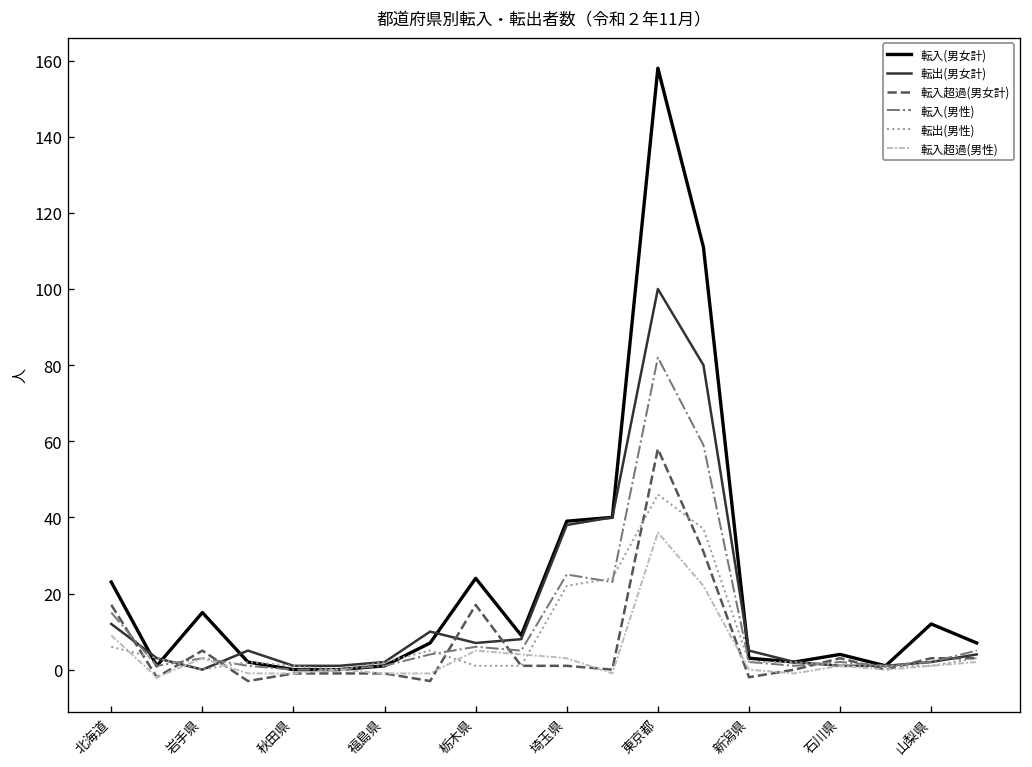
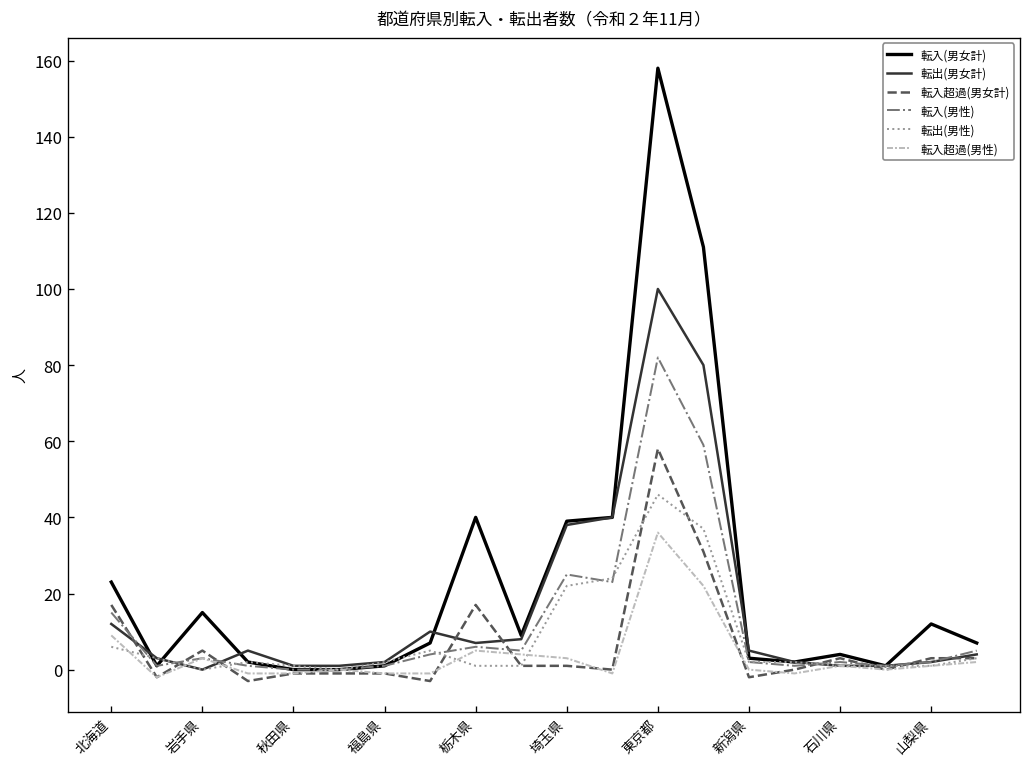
  {
    "転入(男女計)": {
      "北海道": 23,
      "岩手県": 15,
-     "栃木県": 24,
+     "栃木県": 40,
      "埼玉県": 39,
      "東京都": 158,
      "新潟県": 3,
      "石川県": 4,
      "山梨県": 12
    }
  }
